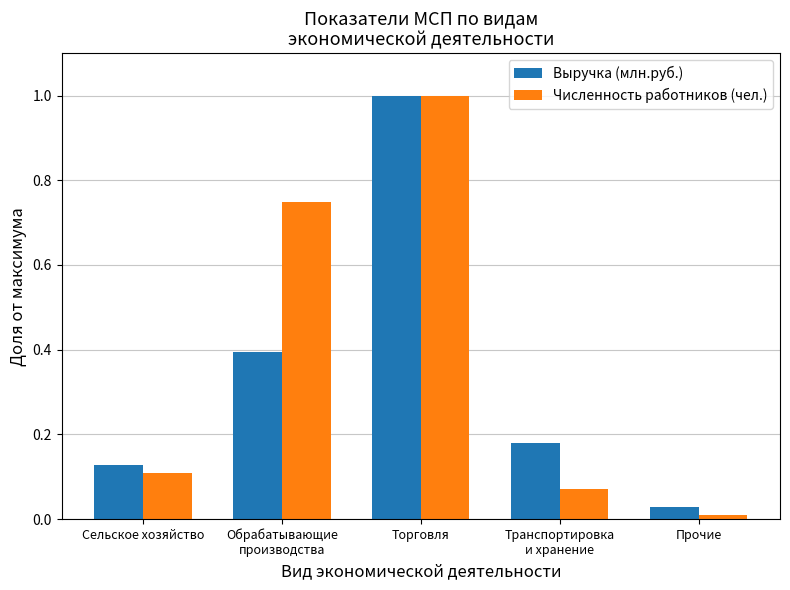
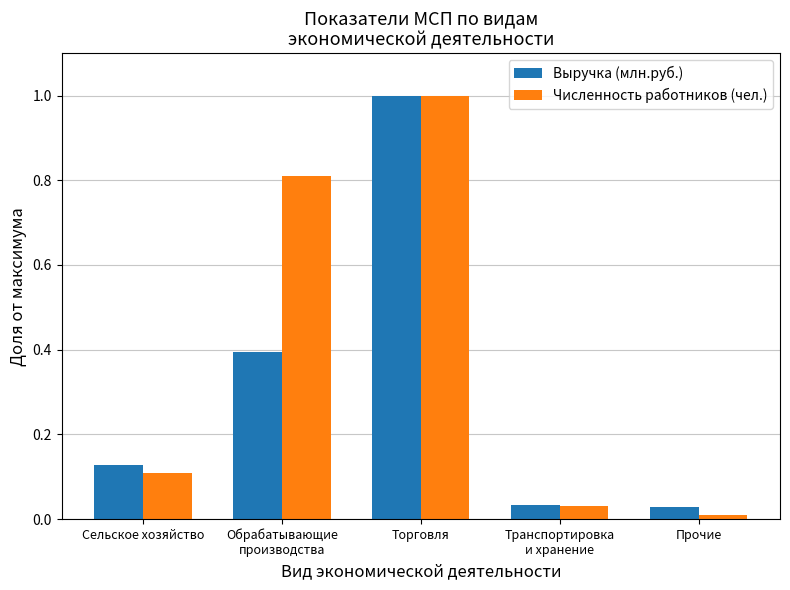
  {
    "Выручка (млн.руб.)": {
      "Сельское хозяйство": 0.13,
      "Обрабатывающие производства": 0.39,
      "Торговля": 1.00,
-     "Транспортировка и хранение": 0.18,
+     "Транспортировка и хранение": 0.03,
      "Прочие": 0.03
    },
    "Численность работников (чел.)": {
      "Сельское хозяйство": 0.11,
-     "Обрабатывающие производства": 0.75,
+     "Обрабатывающие производства": 0.81,
      "Торговля": 1.00,
-     "Транспортировка и хранение": 0.07,
+     "Транспортировка и хранение": 0.03,
      "Прочие": 0.01
    }
  }
